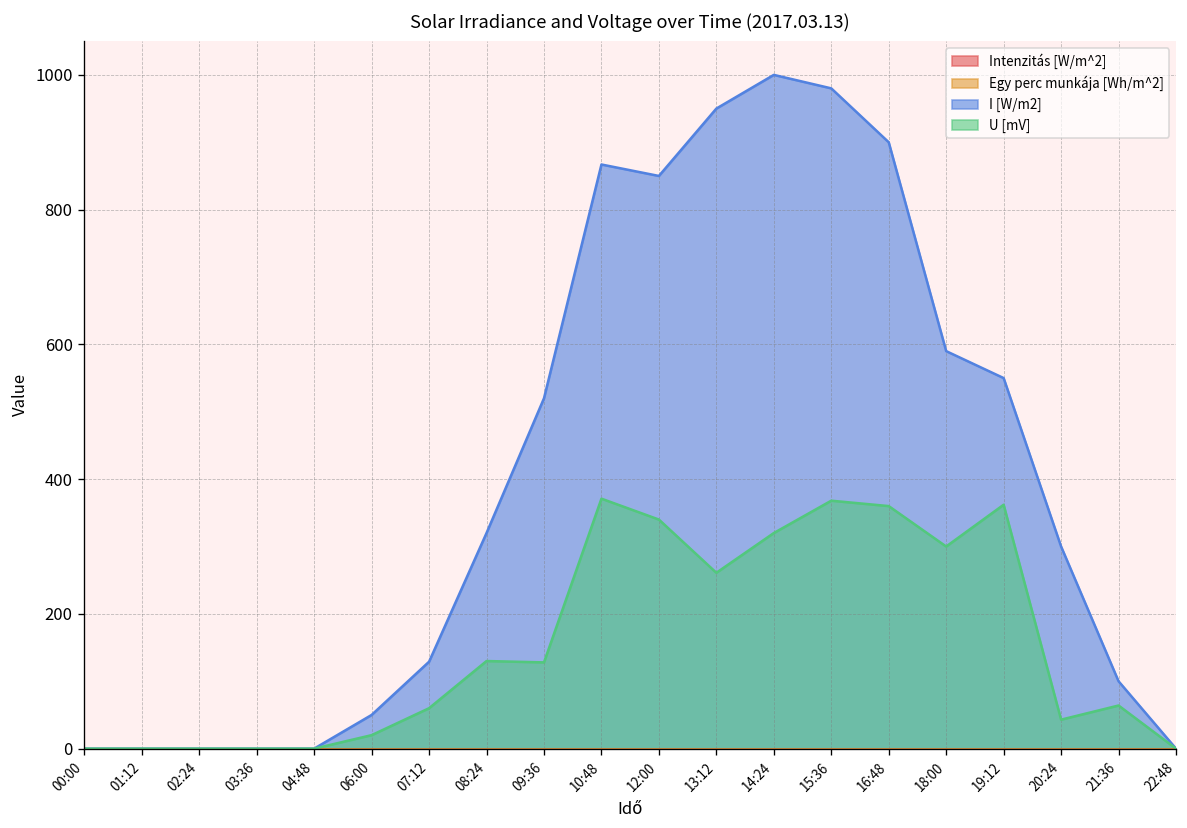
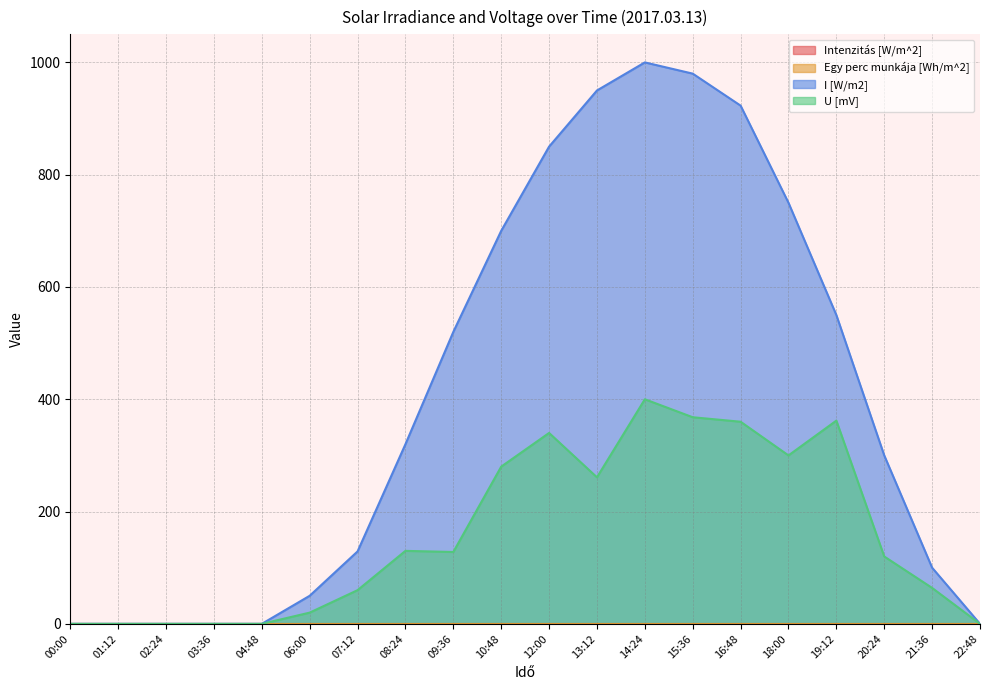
  {
    "Egy perc munkája [Wh/m^2]": {
      "06:00": 0,
      "07:12": 0,
      "08:24": 0,
      "09:36": 0,
      "10:48": 0,
      "12:00": 0,
      "13:12": 0,
      "14:24": 0,
      "15:36": 0,
      "16:48": 0,
      "18:00": 0,
      "19:12": 0,
      "20:24": 0,
      "21:36": 0
    },
    "I [W/m2]": {
      "06:00": 50,
      "07:12": 130,
      "08:24": 320,
      "09:36": 520,
-     "10:48": 870,
+     "10:48": 700,
      "12:00": 850,
      "13:12": 950,
      "14:24": 1000,
      "15:36": 980,
-     "16:48": 900,
-     "18:00": 590,
+     "16:48": 920,
+     "18:00": 750,
      "19:12": 550,
      "20:24": 300,
      "21:36": 100
    },
    "U [mV]": {
      "06:00": 20,
      "07:12": 60,
      "08:24": 130,
      "09:36": 130,
-     "10:48": 370,
+     "10:48": 280,
      "12:00": 340,
      "13:12": 260,
-     "14:24": 320,
+     "14:24": 400,
      "15:36": 370,
      "16:48": 360,
      "18:00": 300,
      "19:12": 360,
-     "20:24": 40,
+     "20:24": 120,
      "21:36": 60
    }
  }
